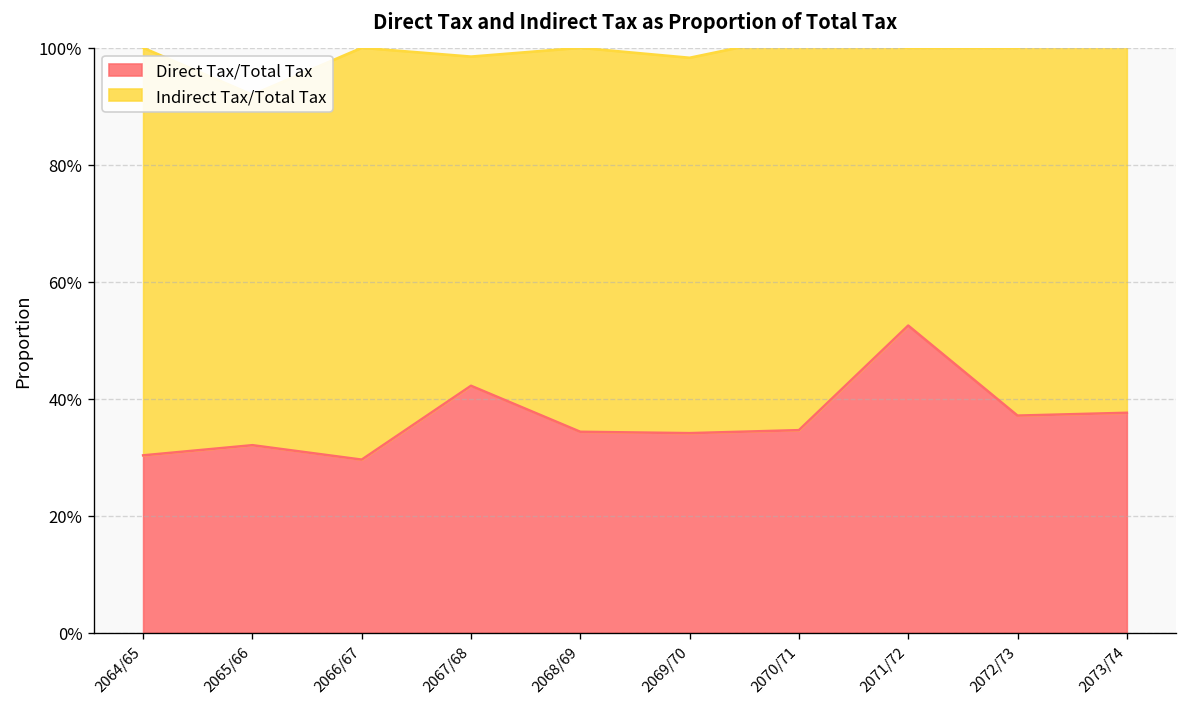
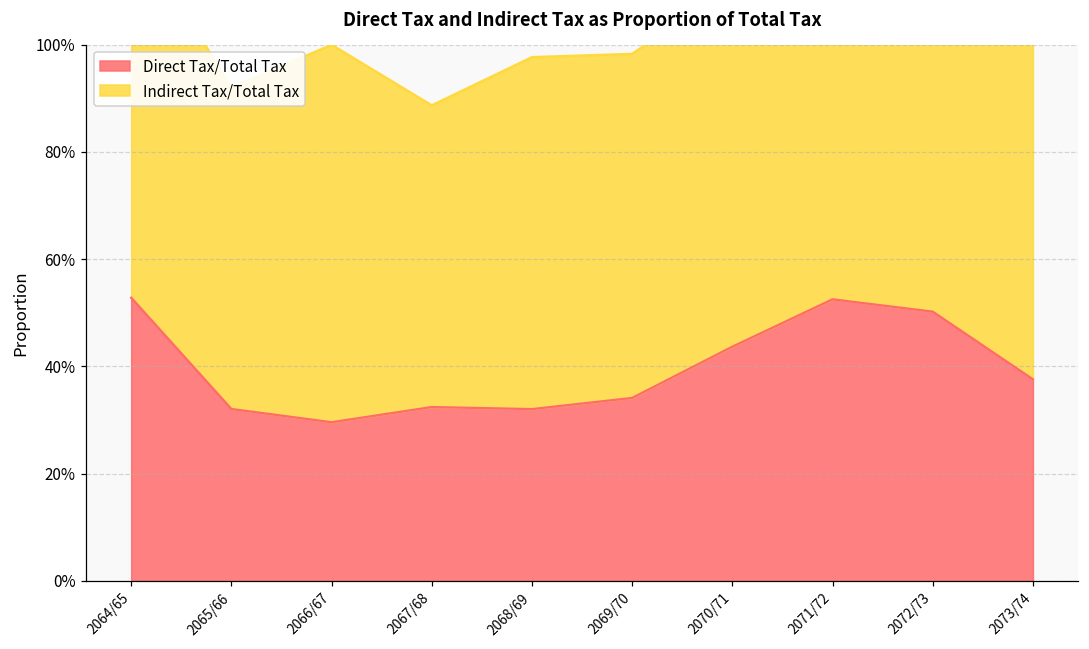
  {
    "Direct Tax/Total Tax": {
-     "2064/65": "30%",
+     "2064/65": "53%",
      "2065/66": "32%",
      "2066/67": "30%",
-     "2067/68": "42%",
-     "2068/69": "34%",
+     "2067/68": "32%",
+     "2068/69": "32%",
      "2069/70": "34%",
-     "2070/71": "35%",
+     "2070/71": "44%",
      "2071/72": "53%",
-     "2072/73": "37%",
+     "2072/73": "50%",
      "2073/74": "38%"
    },
    "Indirect Tax/Total Tax": {
      "2066/67": "70%",
      "2067/68": "56%",
      "2068/69": "66%",
      "2069/70": "64%",
      "2071/72": "48%"
    }
  }
